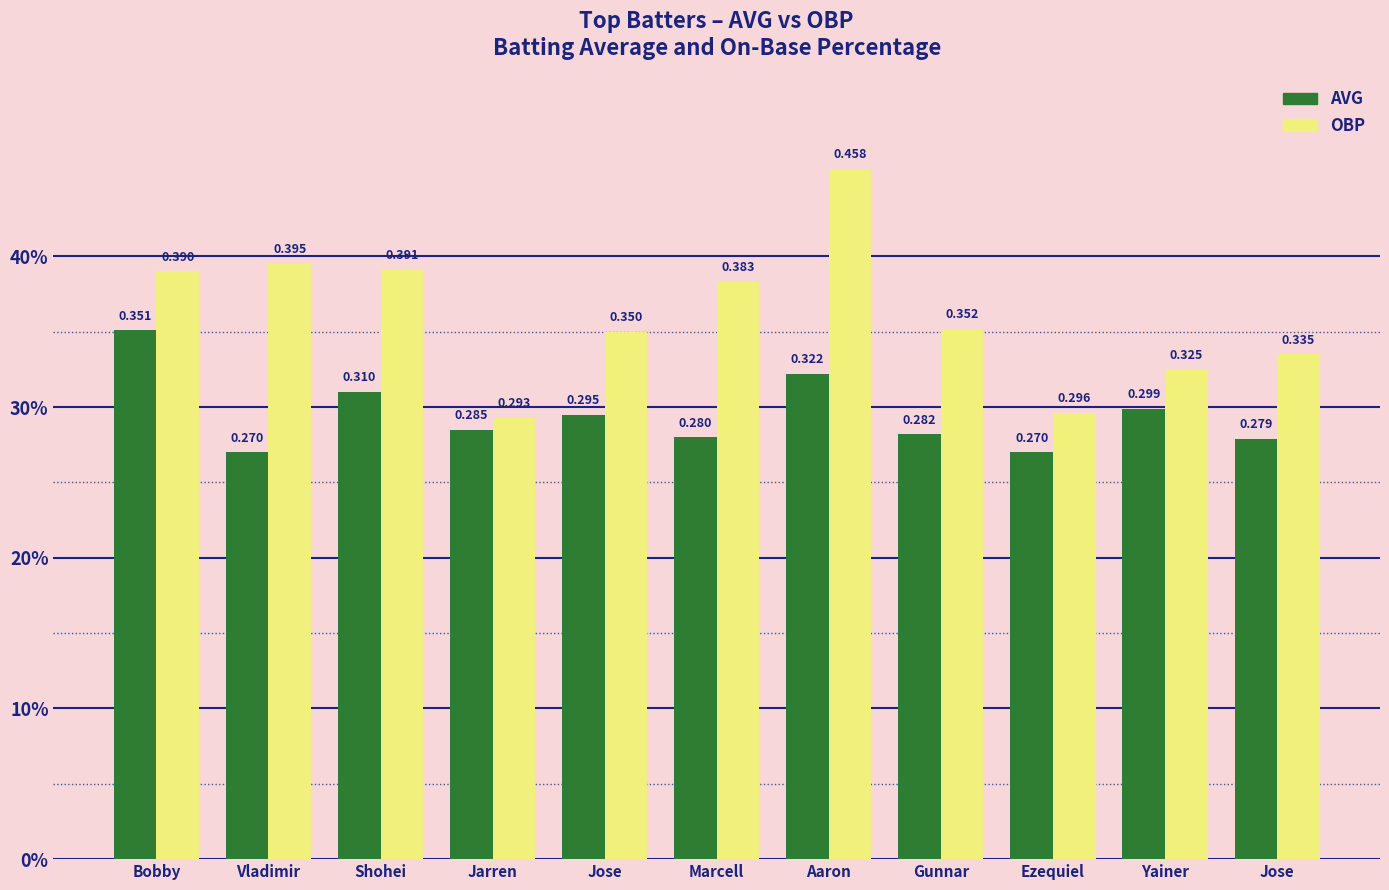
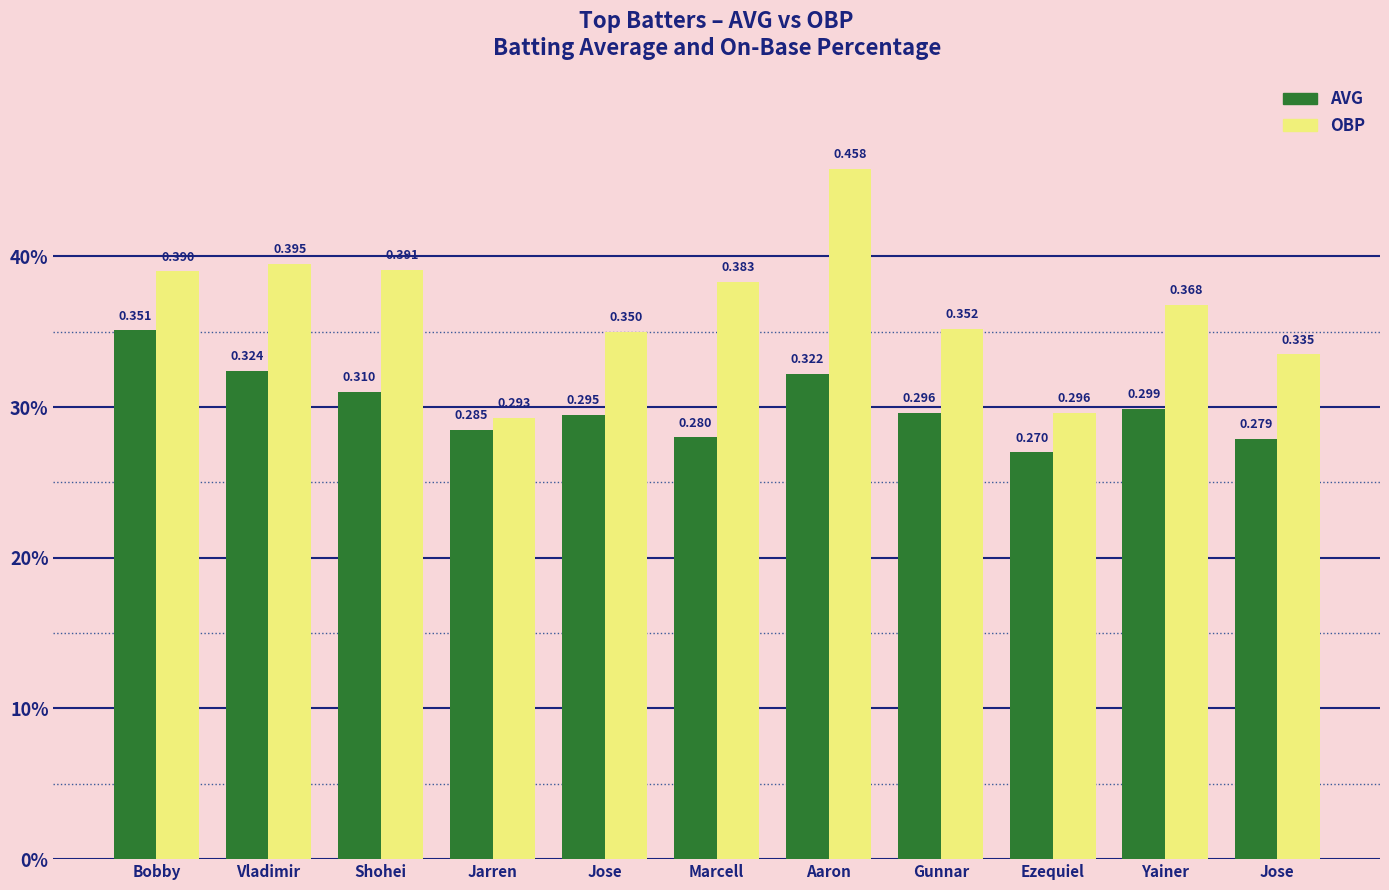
  {
    "AVG": {
      "Bobby": 0.351,
-     "Vladimir": 0.270,
+     "Vladimir": 0.324,
      "Shohei": 0.310,
      "Jarren": 0.285,
      "Marcell": 0.280,
      "Aaron": 0.322,
-     "Gunnar": 0.282,
+     "Gunnar": 0.296,
      "Ezequiel": 0.270,
      "Yainer": 0.299
    },
    "OBP": {
      "Bobby": 0.390,
      "Vladimir": 0.395,
      "Shohei": 0.391,
      "Jarren": 0.293,
      "Marcell": 0.383,
      "Aaron": 0.458,
      "Gunnar": 0.352,
      "Ezequiel": 0.296,
-     "Yainer": 0.325
+     "Yainer": 0.368
    }
  }
